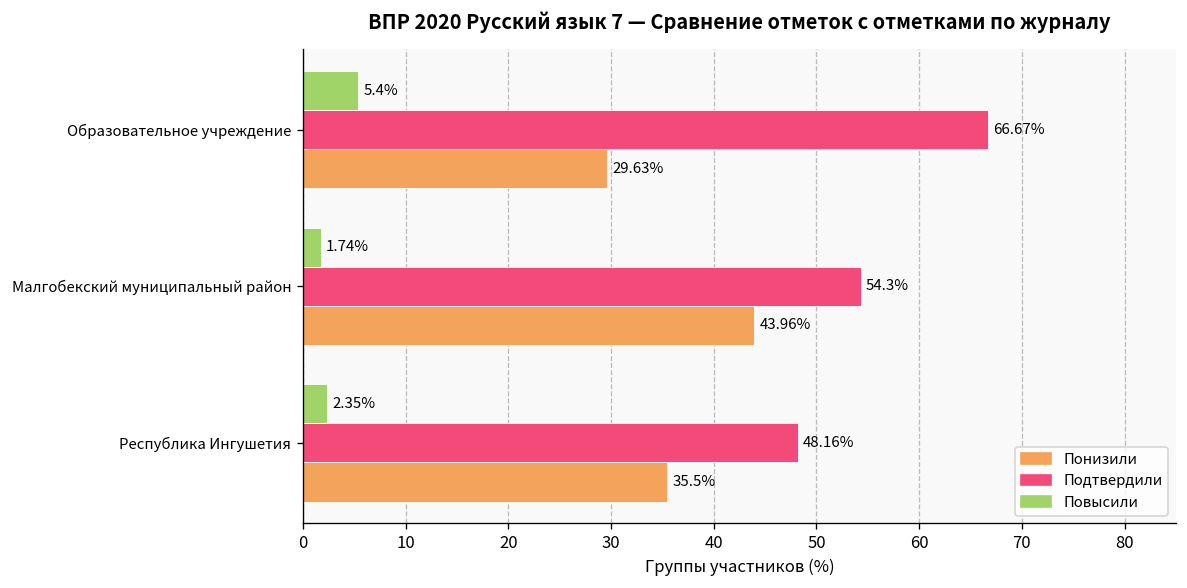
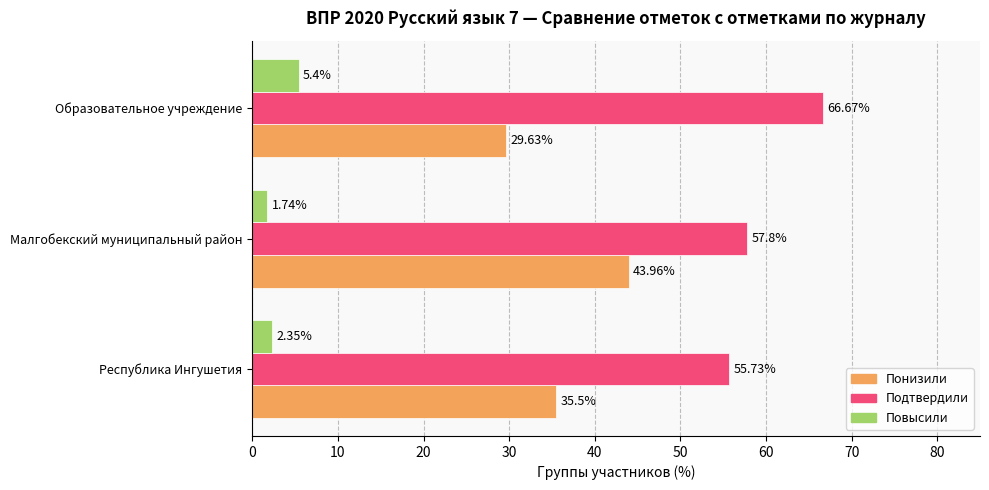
  {
    "Понизили": {
      "Образовательное учреждение": "29.63%",
      "Малгобекский муниципальный район": "43.96%",
      "Республика Ингушетия": "35.5%"
    },
    "Подтвердили": {
      "Образовательное учреждение": "66.67%",
-     "Малгобекский муниципальный район": "54.3%",
-     "Республика Ингушетия": "48.16%"
+     "Малгобекский муниципальный район": "57.8%",
+     "Республика Ингушетия": "55.73%"
    },
    "Повысили": {
      "Образовательное учреждение": "5.4%",
      "Малгобекский муниципальный район": "1.74%",
      "Республика Ингушетия": "2.35%"
    }
  }
